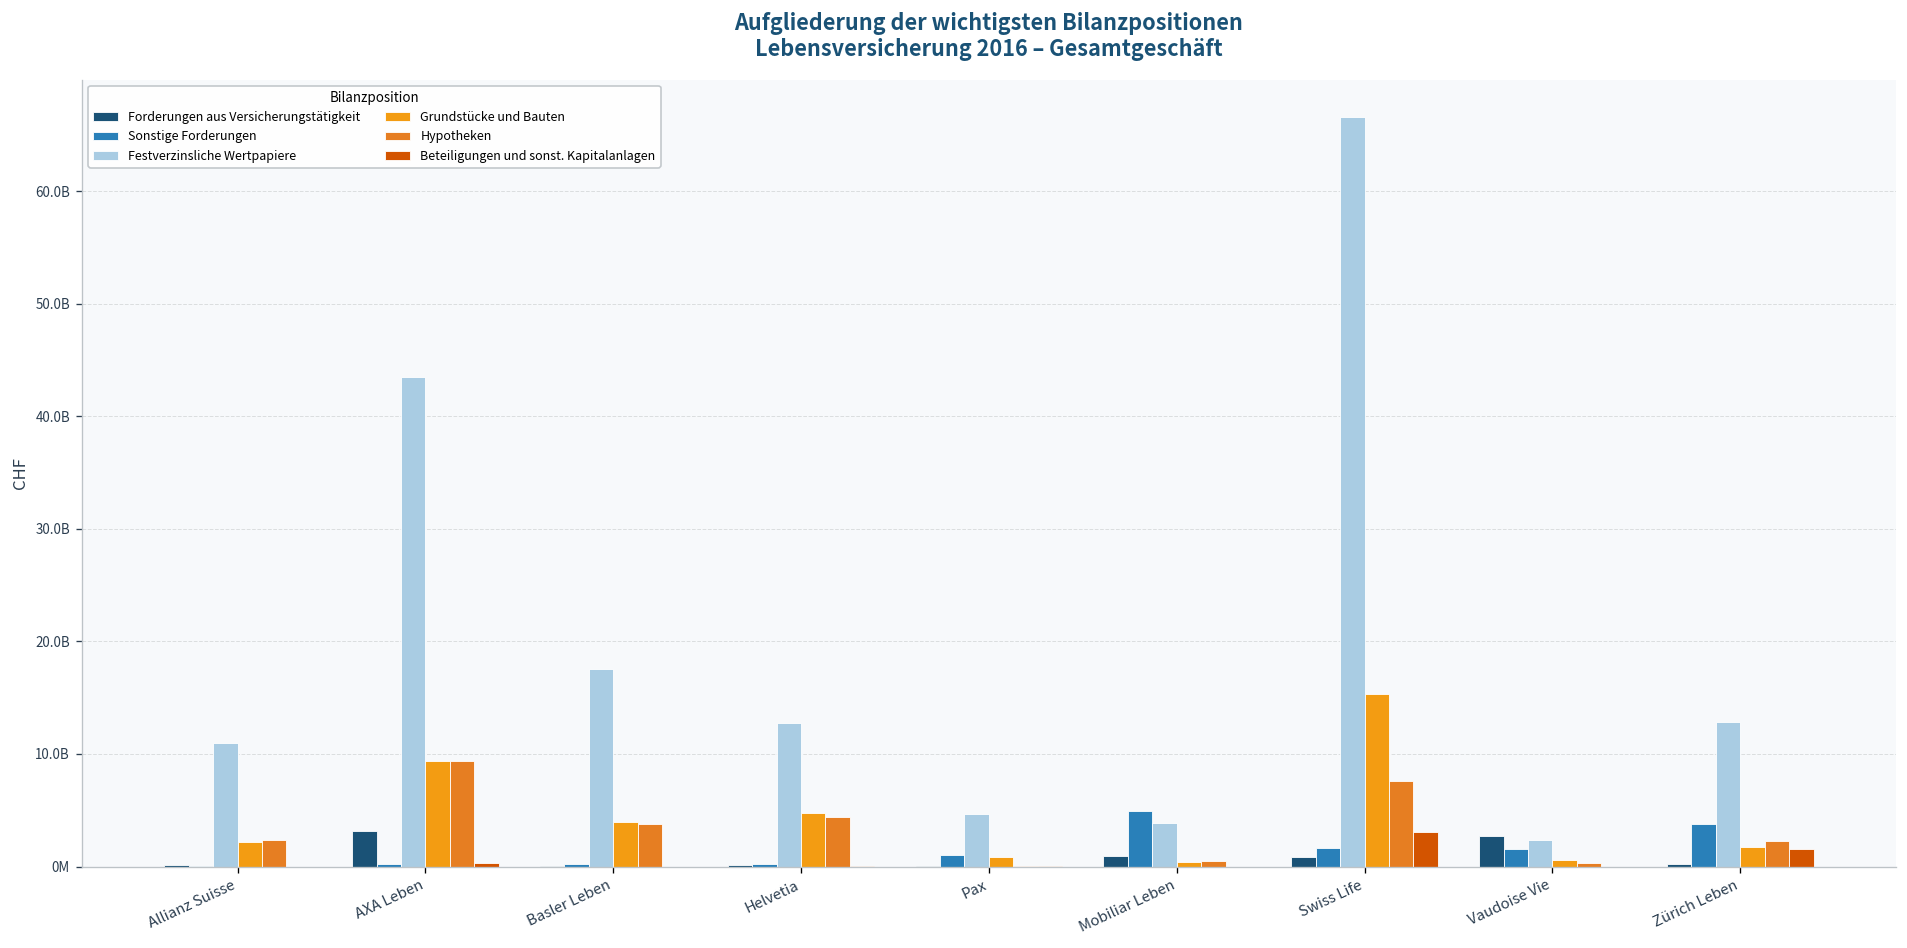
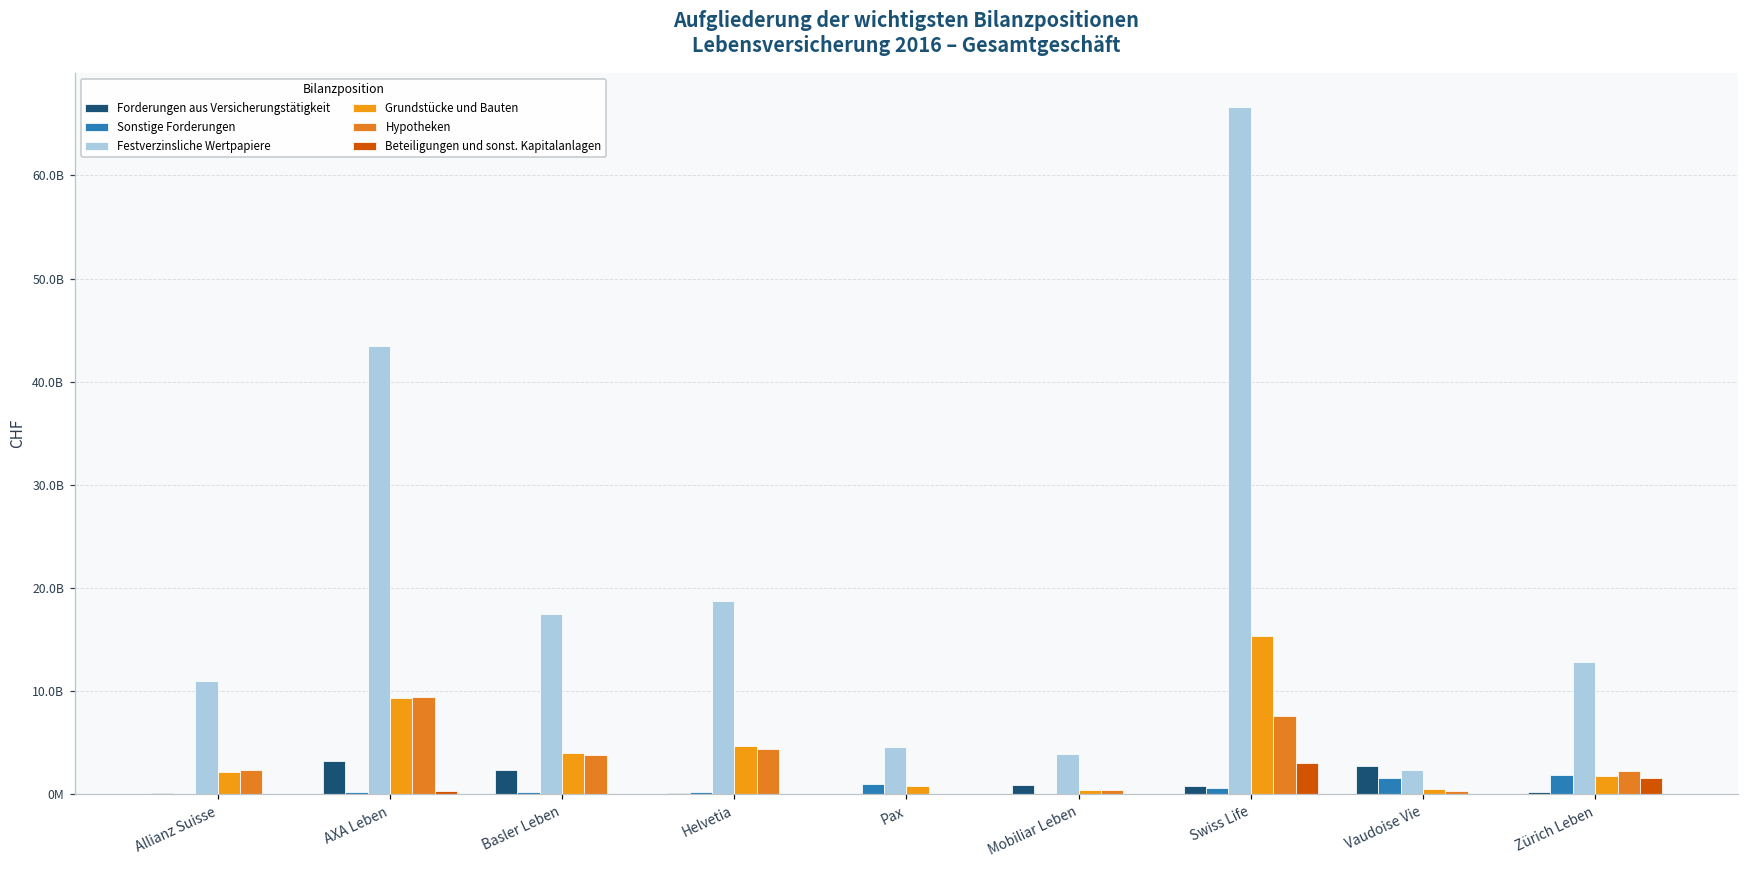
  {
    "Forderungen aus Versicherungstätigkeit": {
      "AXA Leben": 3000000000,
-     "Basler Leben": 0,
+     "Basler Leben": 2000000000,
      "Mobiliar Leben": 1000000000,
      "Swiss Life": 1000000000,
      "Vaudoise Vie": 3000000000
    },
    "Sonstige Forderungen": {
      "Pax": 1000000000,
-     "Mobiliar Leben": 5000000000,
-     "Swiss Life": 2000000000,
+     "Mobiliar Leben": 0,
+     "Swiss Life": 1000000000,
      "Vaudoise Vie": 2000000000,
-     "Zürich Leben": 4000000000
+     "Zürich Leben": 2000000000
    },
    "Festverzinsliche Wertpapiere": {
      "Allianz Suisse": 11000000000,
      "AXA Leben": 44000000000,
      "Basler Leben": 18000000000,
-     "Helvetia": 13000000000,
+     "Helvetia": 19000000000,
      "Pax": 5000000000,
      "Mobiliar Leben": 4000000000,
      "Swiss Life": 67000000000,
      "Vaudoise Vie": 2000000000,
      "Zürich Leben": 13000000000
    }
  }
